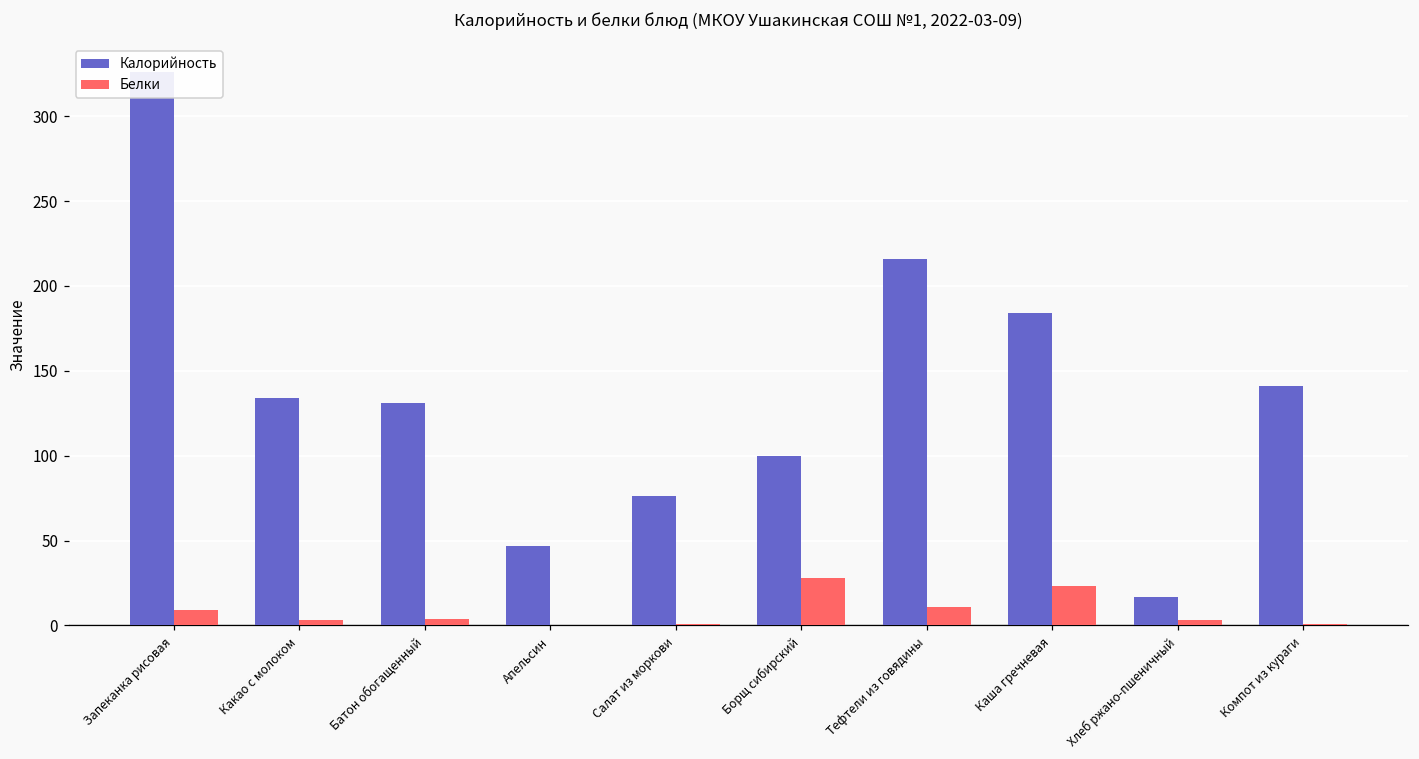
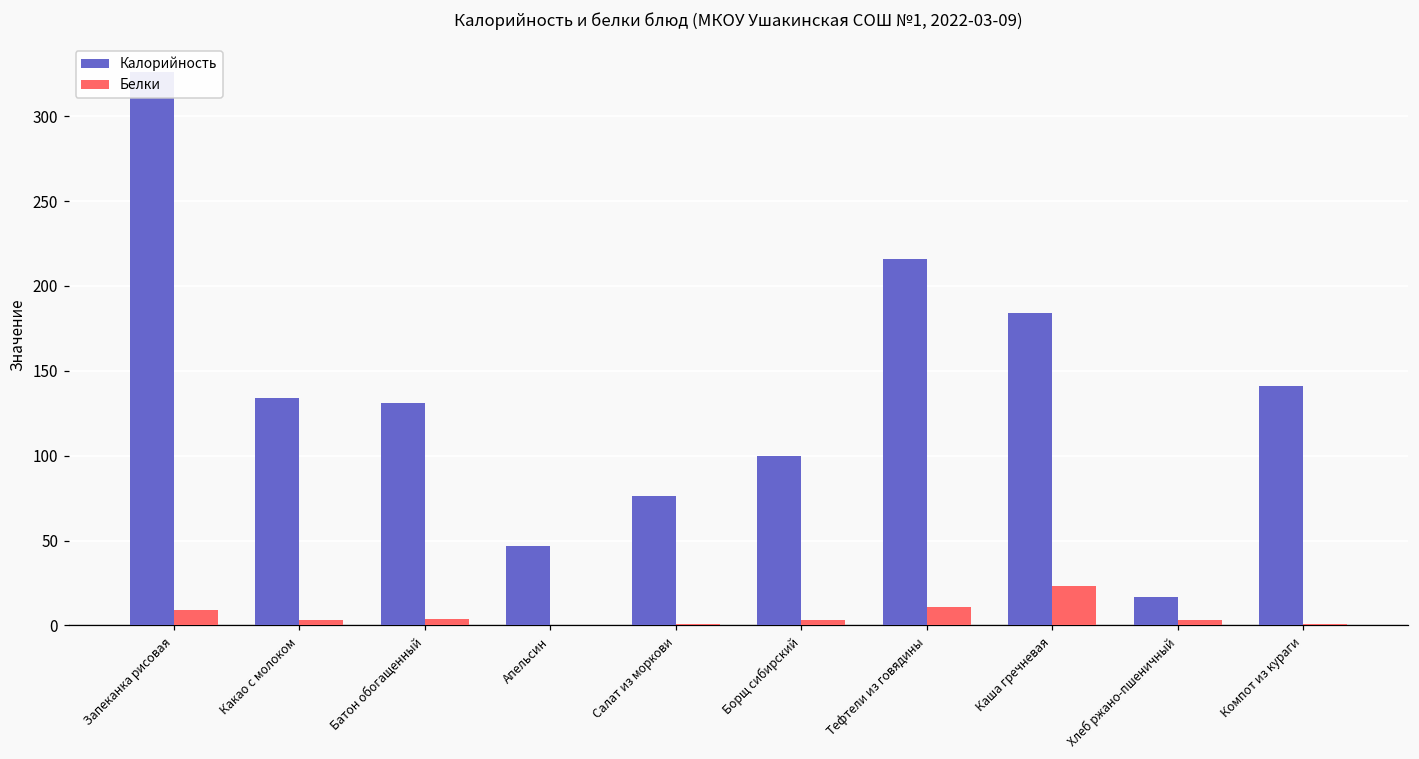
  {
    "Калорийность": {
      "Какао с молоком": 134,
      "Батон обогащенный": 131,
      "Апельсин": 47,
      "Салат из моркови": 76,
      "Борщ сибирский": 100,
      "Тефтели из говядины": 216,
      "Каша гречневая": 184,
      "Хлеб ржано-пшеничный": 17,
      "Компот из кураги": 141
    },
    "Белки": {
      "Запеканка рисовая": 9,
      "Какао с молоком": 3,
      "Батон обогащенный": 4,
      "Апельсин": 0,
-     "Борщ сибирский": 28,
+     "Борщ сибирский": 3,
      "Тефтели из говядины": 11,
      "Каша гречневая": 23,
      "Хлеб ржано-пшеничный": 3
    }
  }
